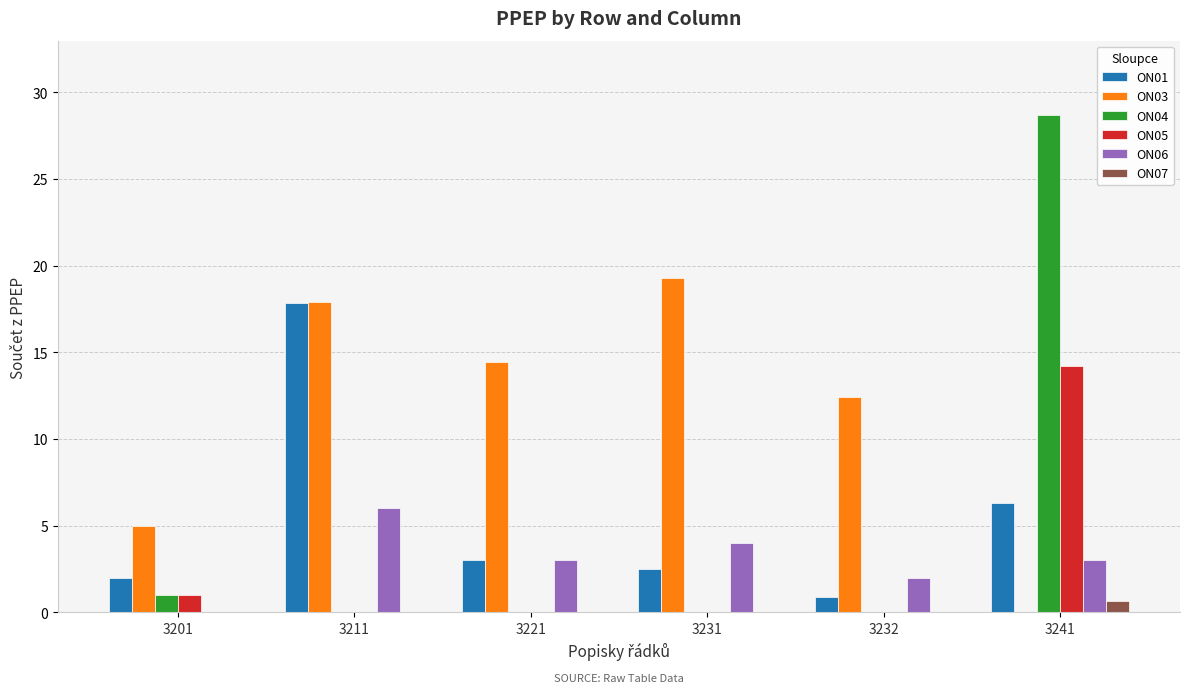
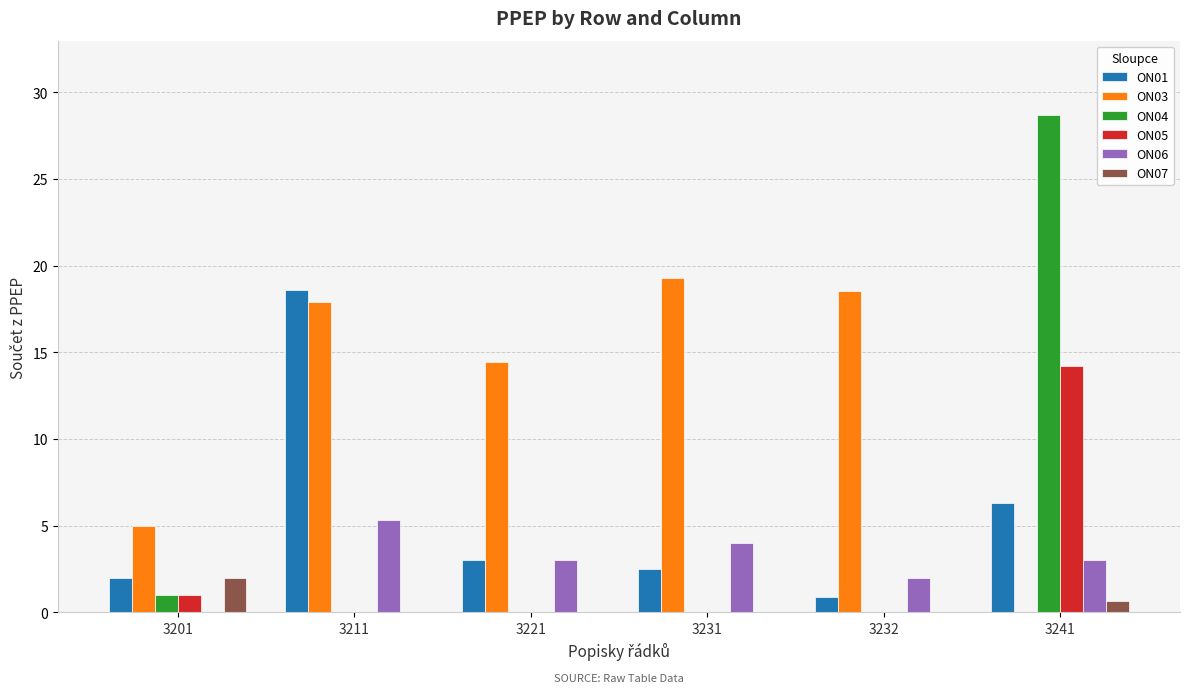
  {
    "ON01": {
      "3201": 2.0,
-     "3211": 17.8,
+     "3211": 18.6,
      "3221": 3.0,
      "3231": 2.5,
      "3232": 0.9,
      "3241": 6.3
    },
    "ON03": {
      "3201": 5.0,
      "3211": 17.9,
      "3221": 14.4,
      "3231": 19.3,
-     "3232": 12.4,
+     "3232": 18.6,
      "3241": 0.0
    },
    "ON04": {
      "3201": 1.0,
      "3211": 0.0,
      "3221": 0.0,
      "3231": 0.0,
      "3232": 0.0,
      "3241": 28.7
    },
    "ON05": {
      "3201": 1.0,
      "3211": 0.0,
      "3221": 0.0,
      "3231": 0.0,
      "3232": 0.0,
      "3241": 14.2
    },
    "ON06": {
      "3201": 0.0,
-     "3211": 6.0,
+     "3211": 5.3,
      "3221": 3.0,
      "3231": 4.0,
      "3232": 2.0,
      "3241": 3.0
    },
    "ON07": {
-     "3201": 0,
+     "3201": 2,
      "3211": 0,
      "3221": 0,
      "3231": 0,
      "3232": 0,
      "3241": 0.7
    }
  }
